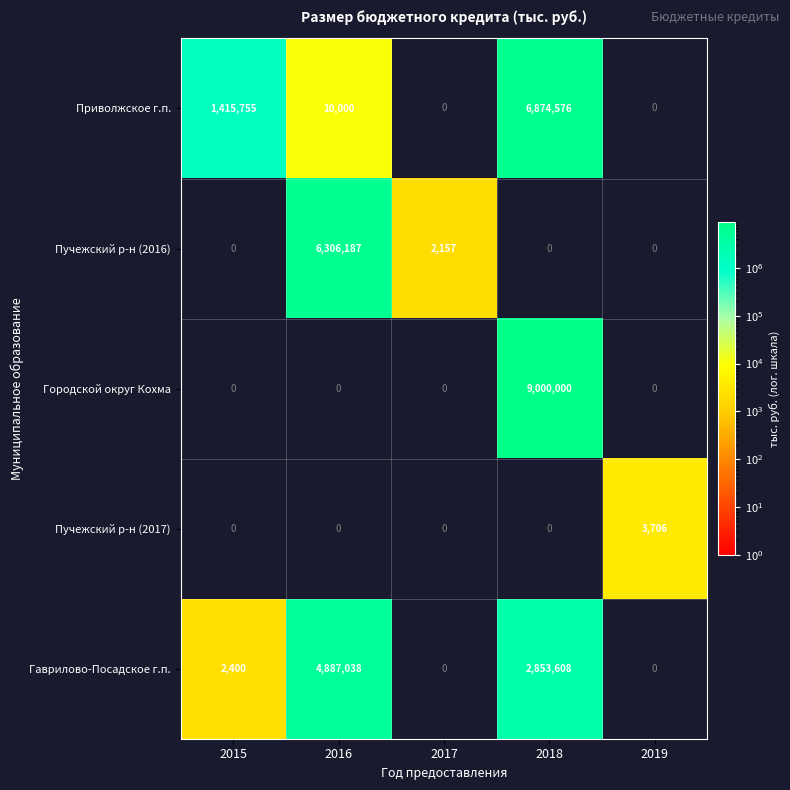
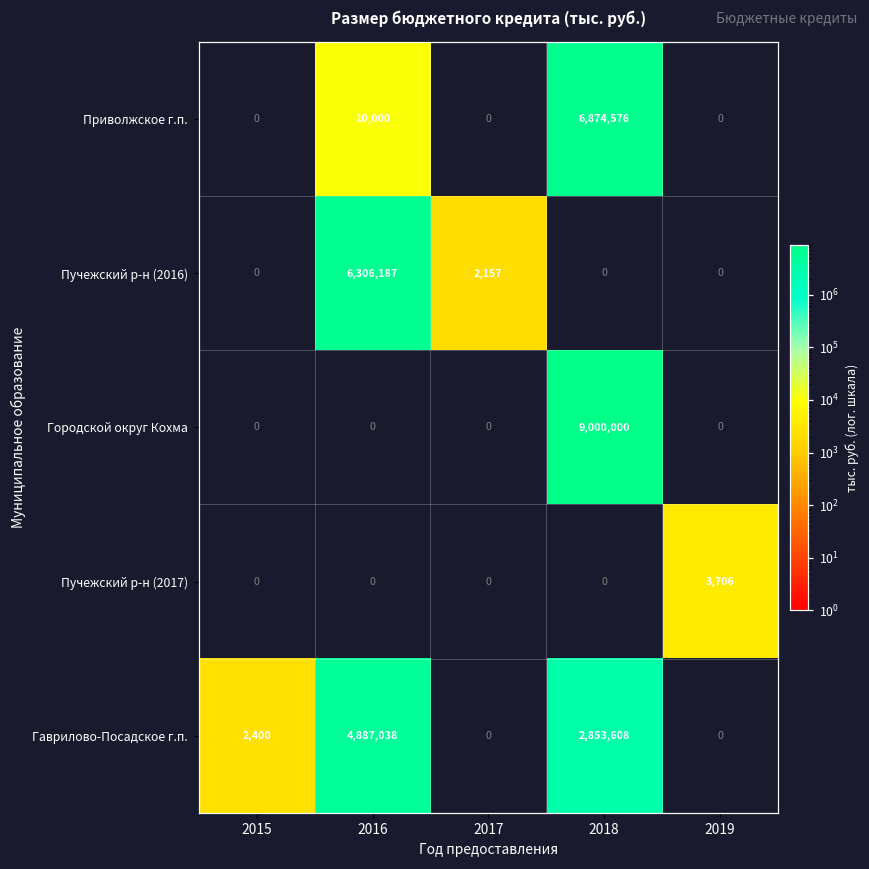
  {
    "Приволжское г.п.": {
-     "2015": "1,415,755",
+     "2015": "0",
      "2016": "10,000",
      "2017": "0",
      "2018": "6,874,576",
      "2019": "0"
    },
    "Пучежский р-н (2016)": {
      "2015": "0",
      "2016": "6,306,187",
      "2017": "2,157",
      "2018": "0",
      "2019": "0"
    },
    "Городской округ Кохма": {
      "2015": "0",
      "2016": "0",
      "2017": "0",
      "2018": "9,000,000",
      "2019": "0"
    },
    "Пучежский р-н (2017)": {
      "2015": "0",
      "2016": "0",
      "2017": "0",
      "2018": "0",
      "2019": "3,706"
    },
    "Гаврилово-Посадское г.п.": {
      "2015": "2,400",
      "2016": "4,887,038",
      "2017": "0",
      "2018": "2,853,608",
      "2019": "0"
    }
  }
